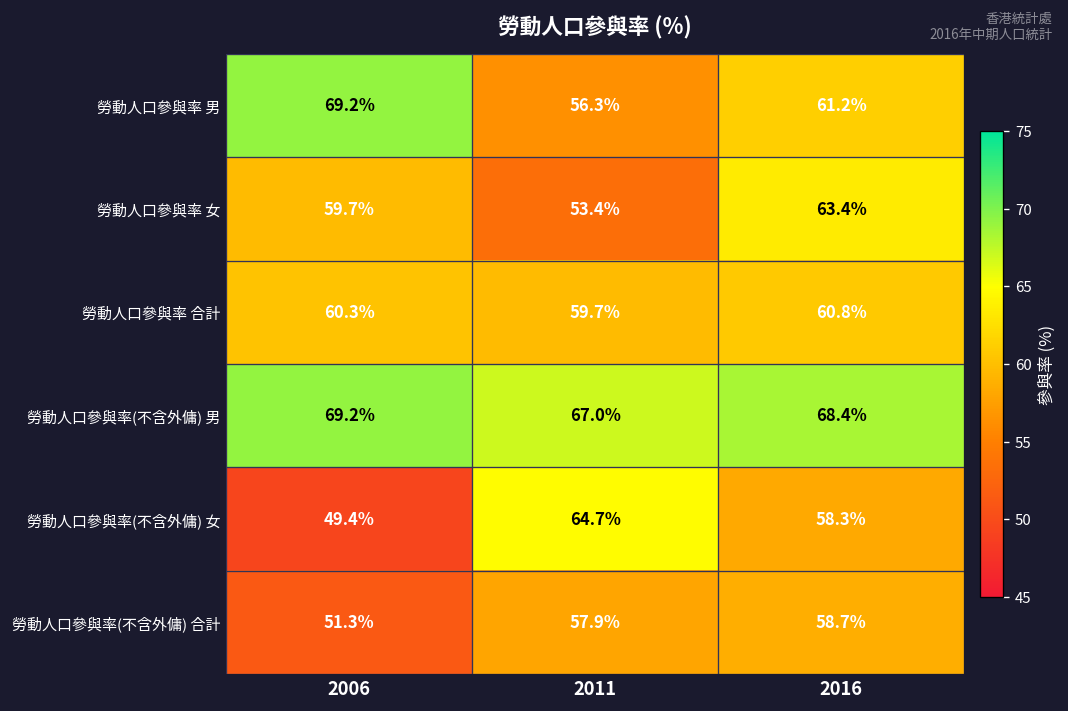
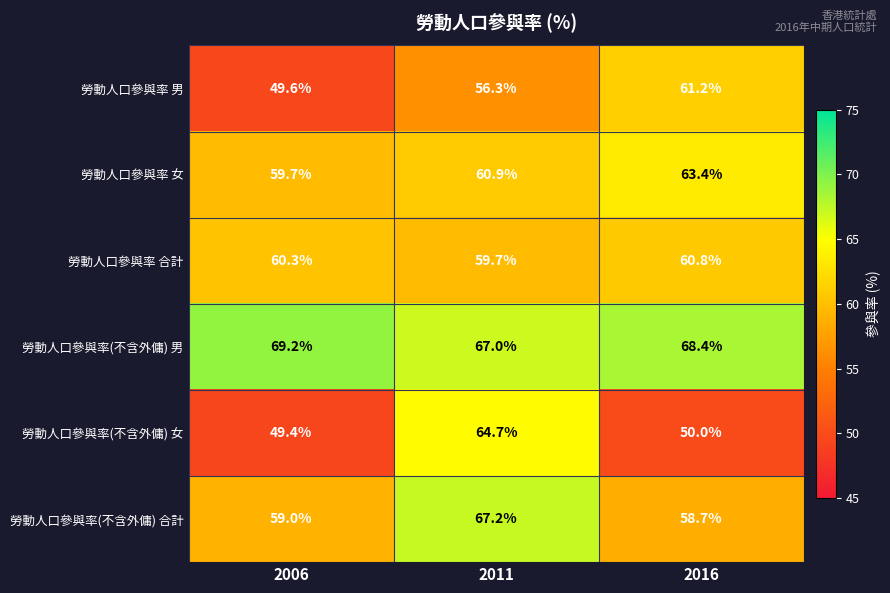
  {
    "勞動人口參與率 男": {
-     "2006": "69.2%",
+     "2006": "49.6%",
      "2011": "56.3%",
      "2016": "61.2%"
    },
    "勞動人口參與率 女": {
      "2006": "59.7%",
-     "2011": "53.4%",
+     "2011": "60.9%",
      "2016": "63.4%"
    },
    "勞動人口參與率 合計": {
      "2006": "60.3%",
      "2011": "59.7%",
      "2016": "60.8%"
    },
    "勞動人口參與率(不含外傭) 男": {
      "2006": "69.2%",
      "2011": "67.0%",
      "2016": "68.4%"
    },
    "勞動人口參與率(不含外傭) 女": {
      "2006": "49.4%",
      "2011": "64.7%",
-     "2016": "58.3%"
+     "2016": "50.0%"
    },
    "勞動人口參與率(不含外傭) 合計": {
-     "2006": "51.3%",
-     "2011": "57.9%",
+     "2006": "59.0%",
+     "2011": "67.2%",
      "2016": "58.7%"
    }
  }
